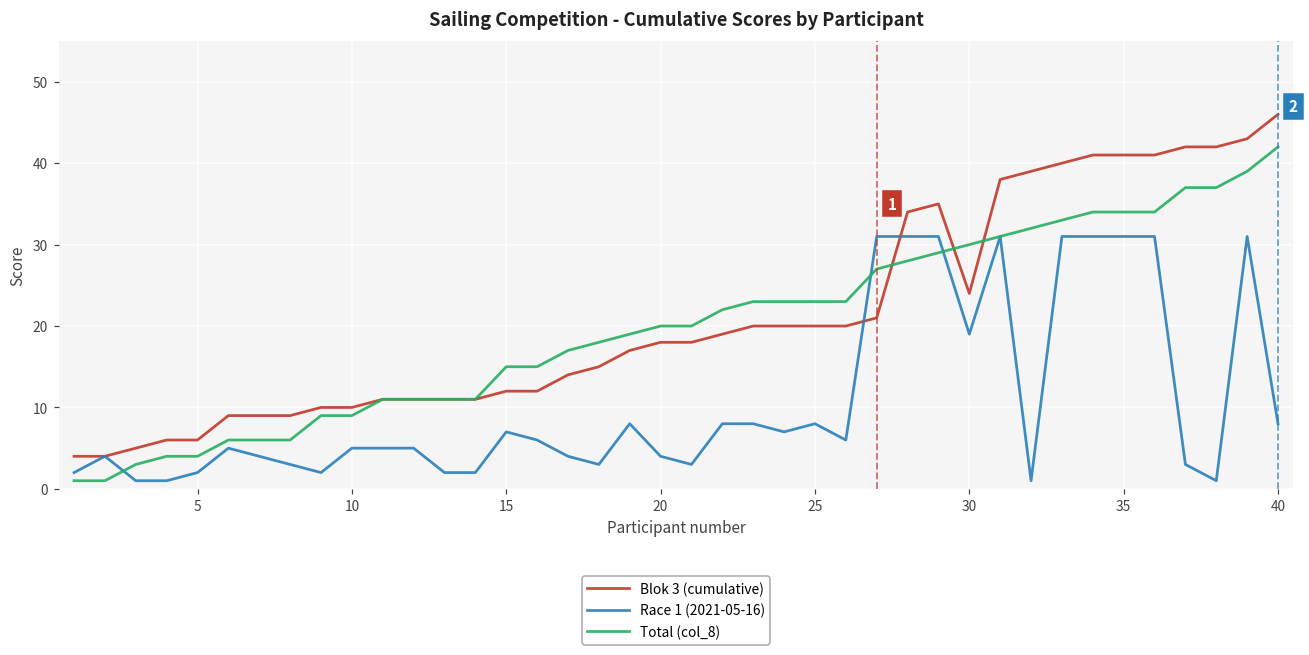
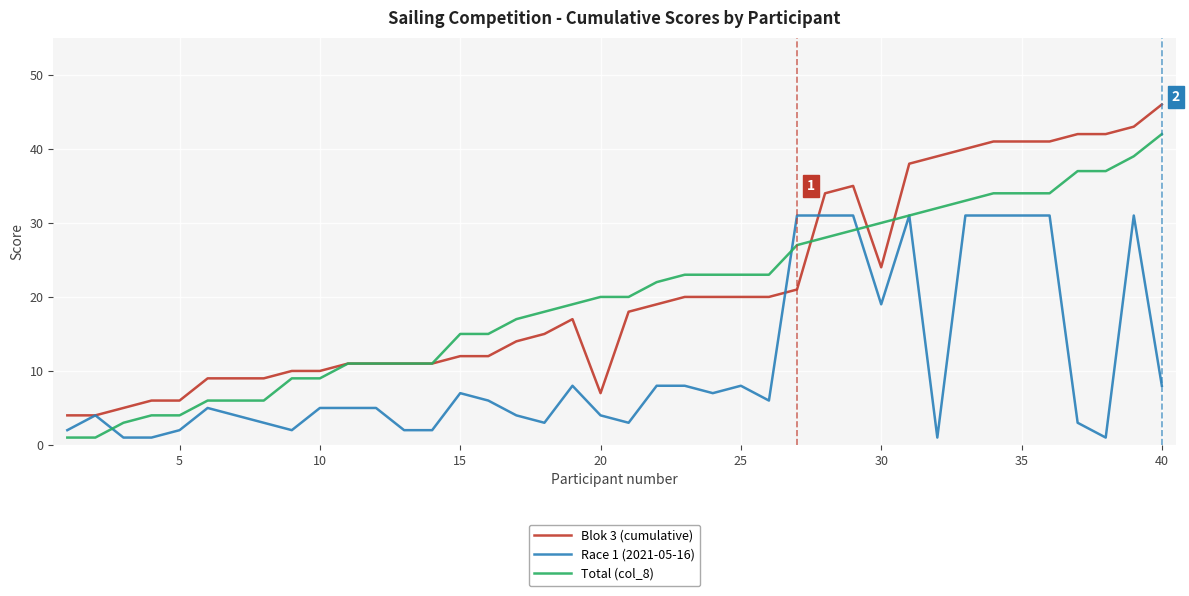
  {
    "Blok 3 (cumulative)": {
      "5": 6,
      "10": 10,
      "15": 12,
-     "20": 18,
+     "20": 7,
      "25": 20,
      "30": 24,
      "35": 41
    },
    "Race 1 (2021-05-16)": {
      "5": 2,
      "10": 5,
      "15": 7,
      "20": 4,
      "25": 8,
      "30": 19,
      "35": 31,
      "40": 8
    },
    "Total (col_8)": {
      "5": 4,
      "10": 9,
      "15": 15,
      "20": 20,
      "25": 23,
      "30": 30,
      "35": 34,
      "40": 42
    }
  }
